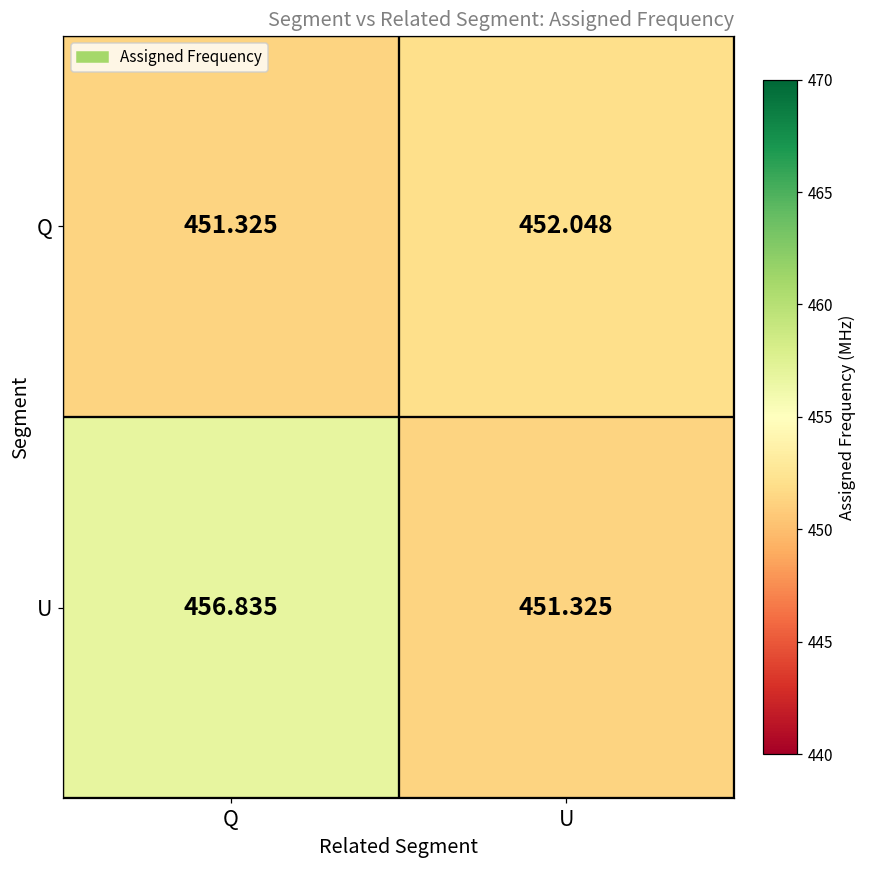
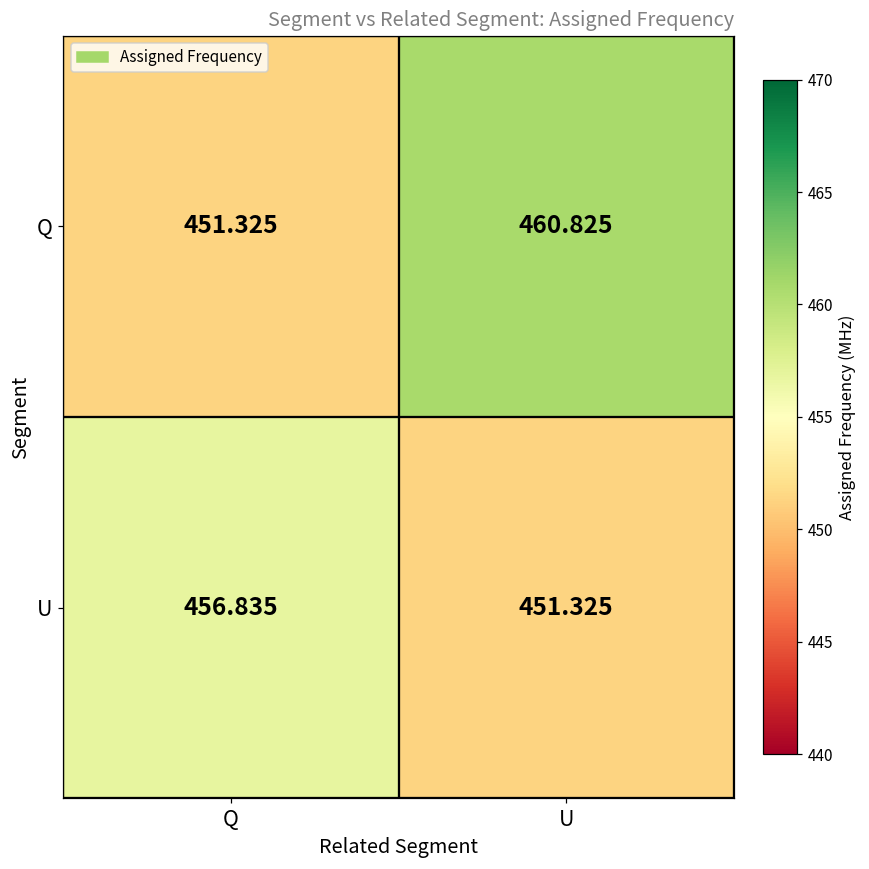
  {
    "Q": {
      "Q": 451.325,
-     "U": 452.048
+     "U": 460.825
    },
    "U": {
      "Q": 456.835,
      "U": 451.325
    }
  }
